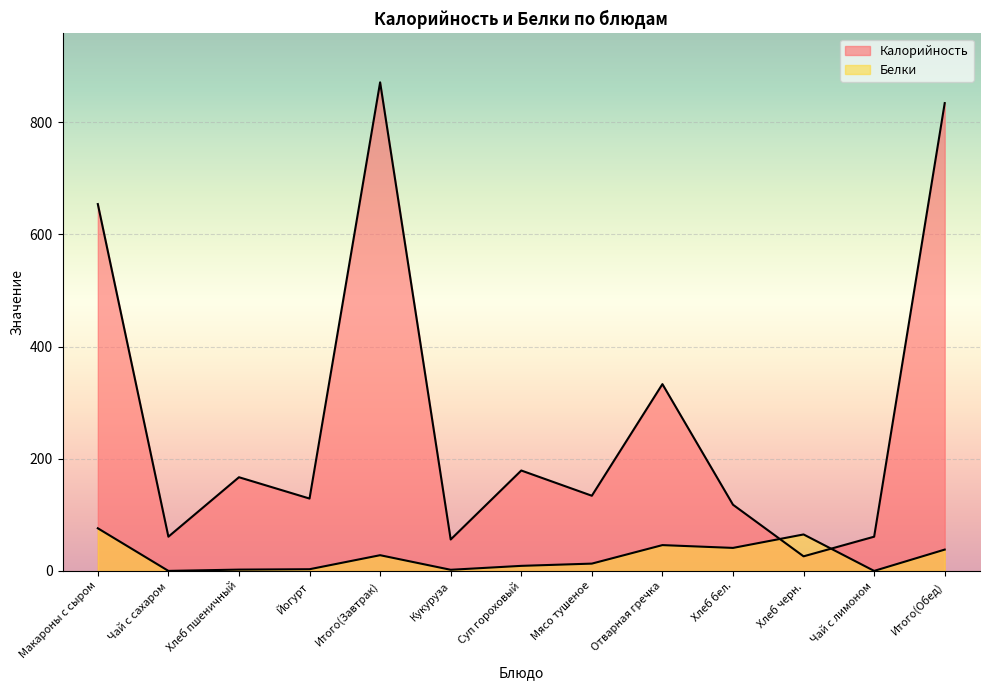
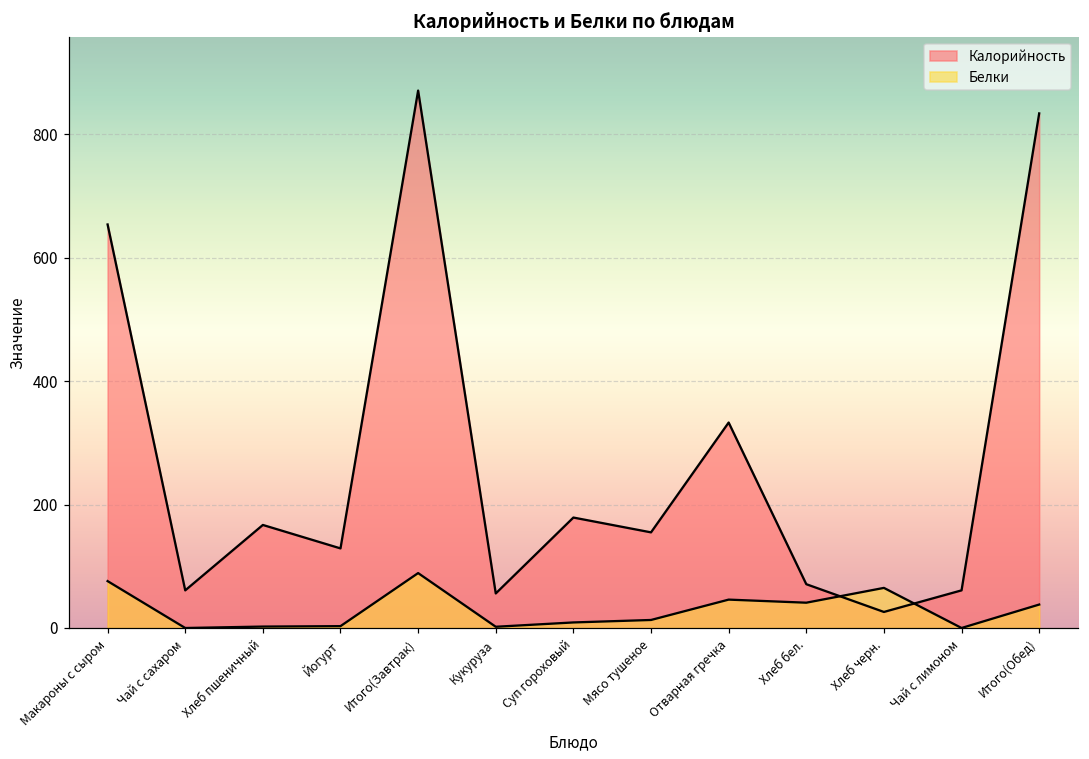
  {
    "Калорийность": {
      "Макароны с сыром": 650,
      "Чай с сахаром": 60,
      "Хлеб пшеничный": 170,
      "Йогурт": 130,
      "Итого(Завтрак)": 870,
      "Кукуруза": 60,
      "Суп гороховый": 180,
-     "Мясо тушеное": 130,
+     "Мясо тушеное": 160,
      "Отварная гречка": 330,
-     "Хлеб бел.": 120,
+     "Хлеб бел.": 70,
      "Хлеб черн.": 30,
      "Чай с лимоном": 60,
      "Итого(Обед)": 830
    },
    "Белки": {
      "Макароны с сыром": 80,
      "Чай с сахаром": 0,
      "Хлеб пшеничный": 0,
      "Йогурт": 0,
-     "Итого(Завтрак)": 30,
+     "Итого(Завтрак)": 90,
      "Кукуруза": 0,
      "Суп гороховый": 10,
      "Мясо тушеное": 10,
      "Отварная гречка": 50,
      "Хлеб бел.": 40,
      "Хлеб черн.": 70,
      "Чай с лимоном": 0,
      "Итого(Обед)": 40
    }
  }
